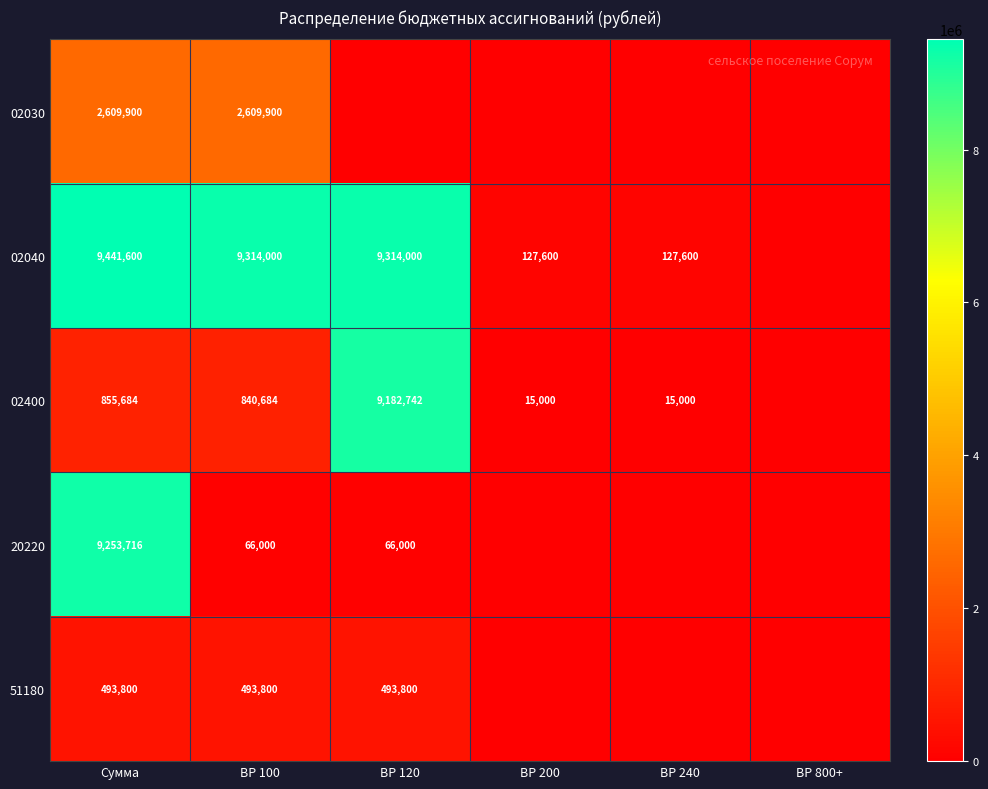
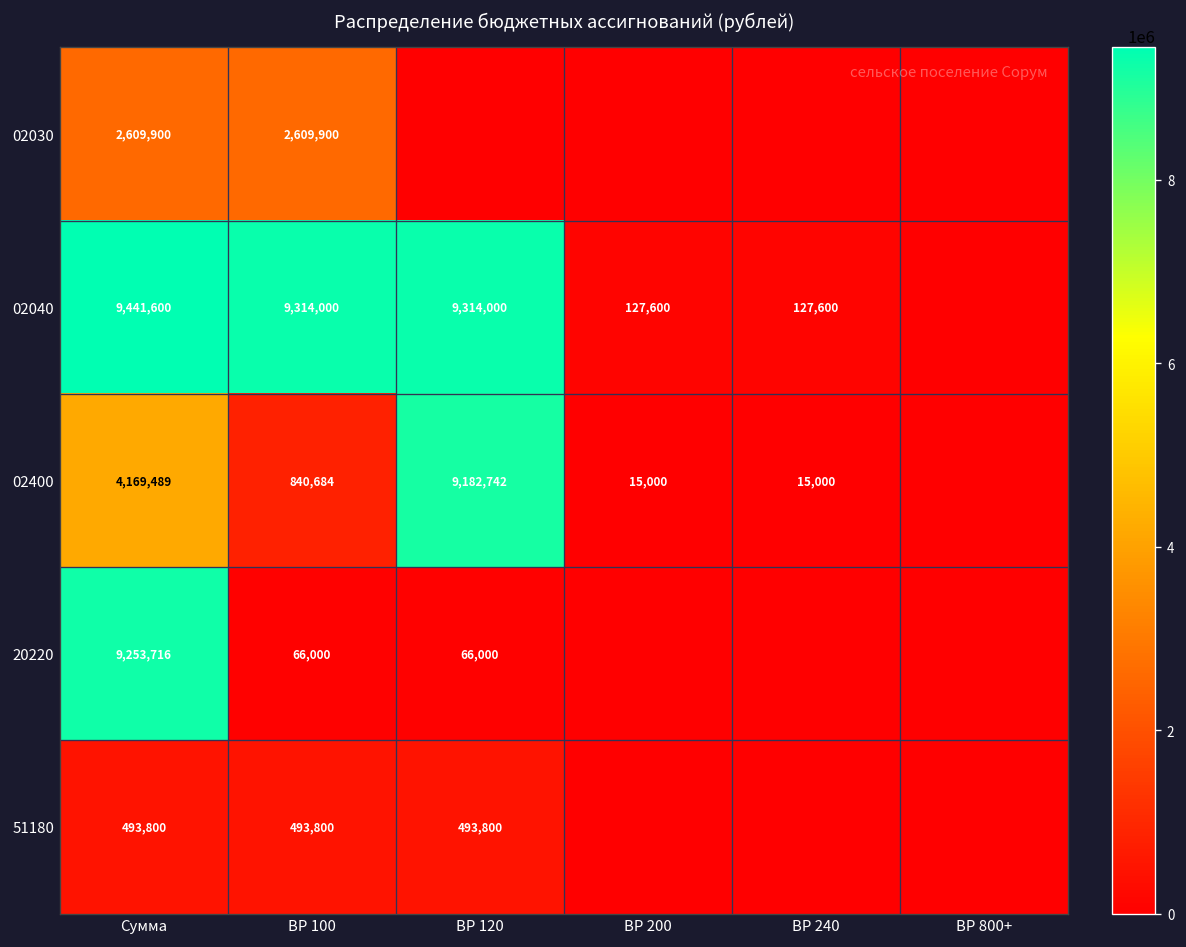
  {
    "02030": {
      "Сумма": "2,609,900",
      "ВР 100": "2,609,900"
    },
    "02040": {
      "Сумма": "9,441,600",
      "ВР 100": "9,314,000",
      "ВР 120": "9,314,000",
      "ВР 200": "127,600",
      "ВР 240": "127,600"
    },
    "02400": {
-     "Сумма": "855,684",
+     "Сумма": "4,169,489",
      "ВР 100": "840,684",
      "ВР 120": "9,182,742",
      "ВР 200": "15,000",
      "ВР 240": "15,000"
    },
    "20220": {
      "Сумма": "9,253,716",
      "ВР 100": "66,000",
      "ВР 120": "66,000"
    },
    "51180": {
      "Сумма": "493,800",
      "ВР 100": "493,800",
      "ВР 120": "493,800"
    }
  }
